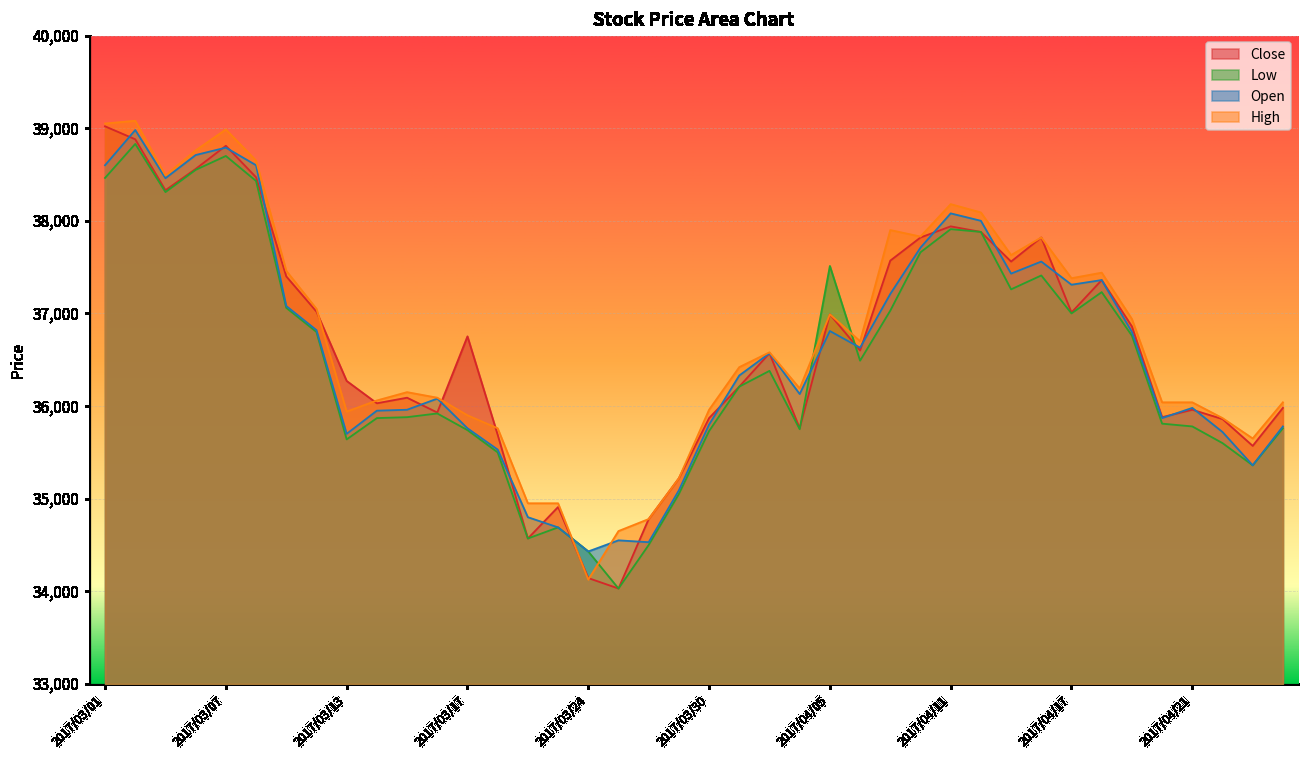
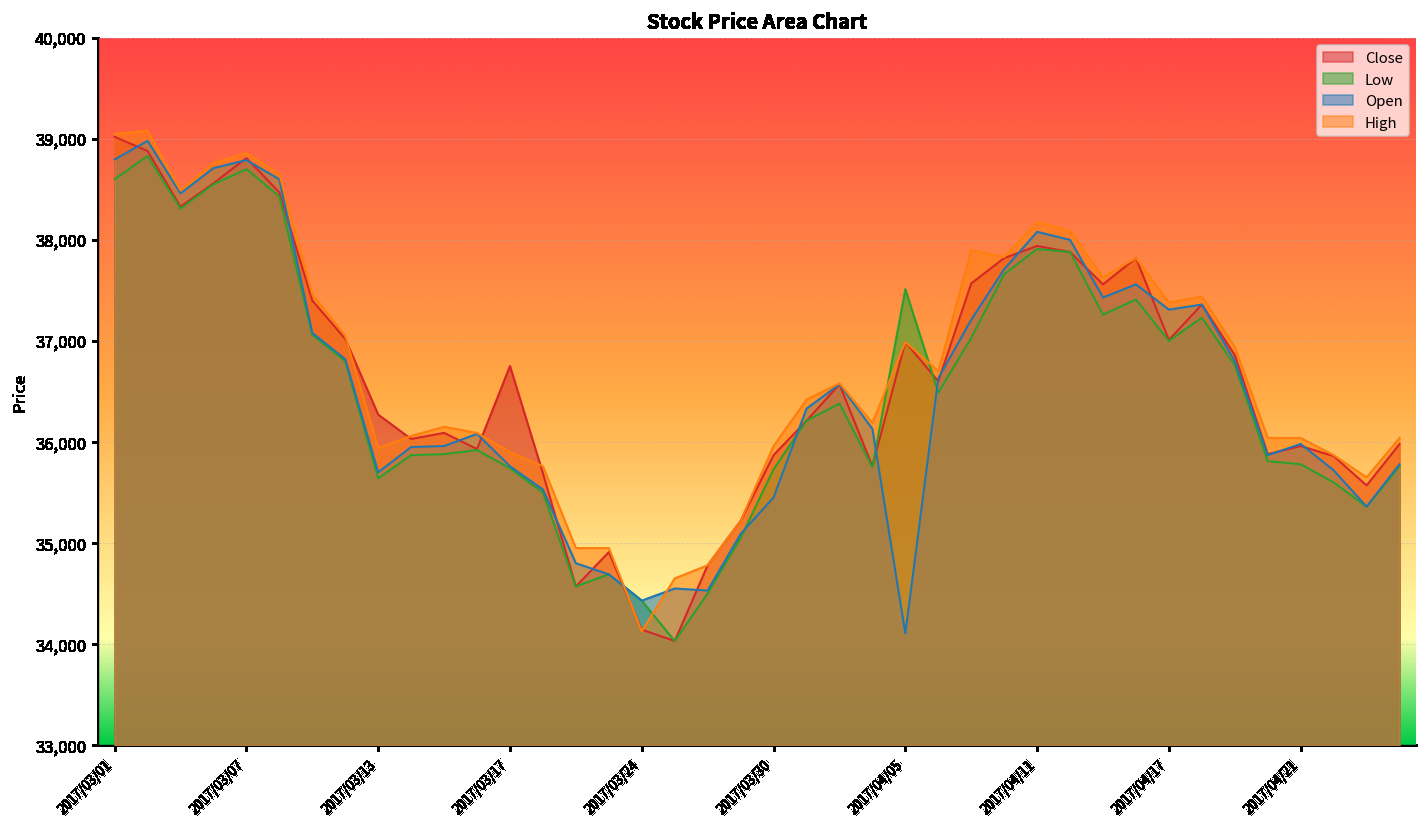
  {
    "Close": {
      "2017/03/01": "39,000",
      "2017/03/13": "36,300",
      "2017/03/17": "36,800",
      "2017/03/30": "35,900"
    },
    "Low": {
-     "2017/03/01": "38,500",
+     "2017/03/01": "38,600",
      "2017/03/07": "38,700",
      "2017/03/13": "35,600",
      "2017/03/30": "35,700",
      "2017/04/05": "37,500",
      "2017/04/21": "35,800"
    },
    "Open": {
-     "2017/03/01": "38,600",
+     "2017/03/01": "38,800",
      "2017/03/13": "35,700",
-     "2017/03/30": "35,800",
-     "2017/04/05": "36,800",
+     "2017/03/30": "35,500",
+     "2017/04/05": "34,100",
      "2017/04/11": "38,100",
      "2017/04/17": "37,300"
    },
    "High": {
      "2017/03/01": "39,100",
-     "2017/03/07": "39,000",
+     "2017/03/07": "38,900",
      "2017/03/13": "35,900",
      "2017/03/17": "35,900",
      "2017/03/30": "36,000",
      "2017/04/11": "38,200",
      "2017/04/17": "37,400",
      "2017/04/21": "36,000"
    }
  }
